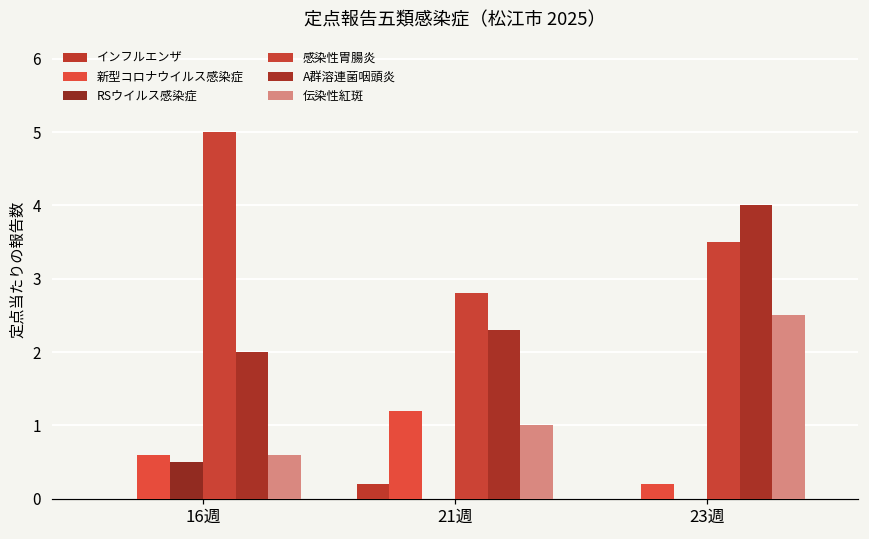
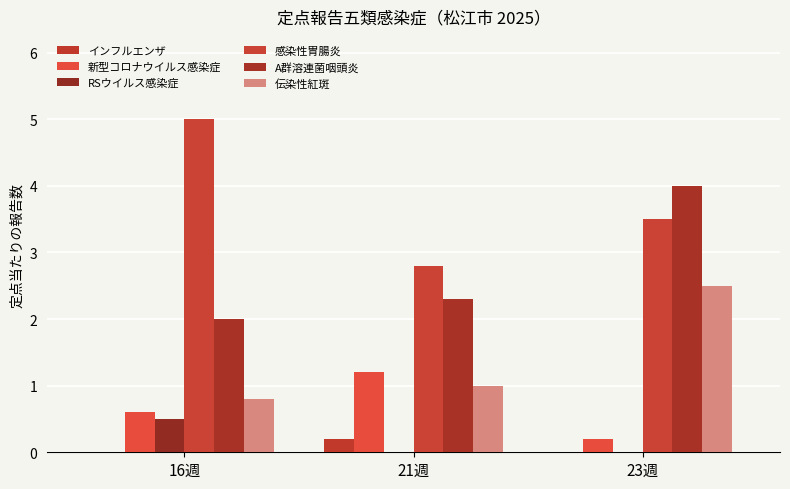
  {
    "伝染性紅斑": {
-     "16週": 0.6,
+     "16週": 0.8,
      "21週": 1.0,
      "23週": 2.5
    }
  }
